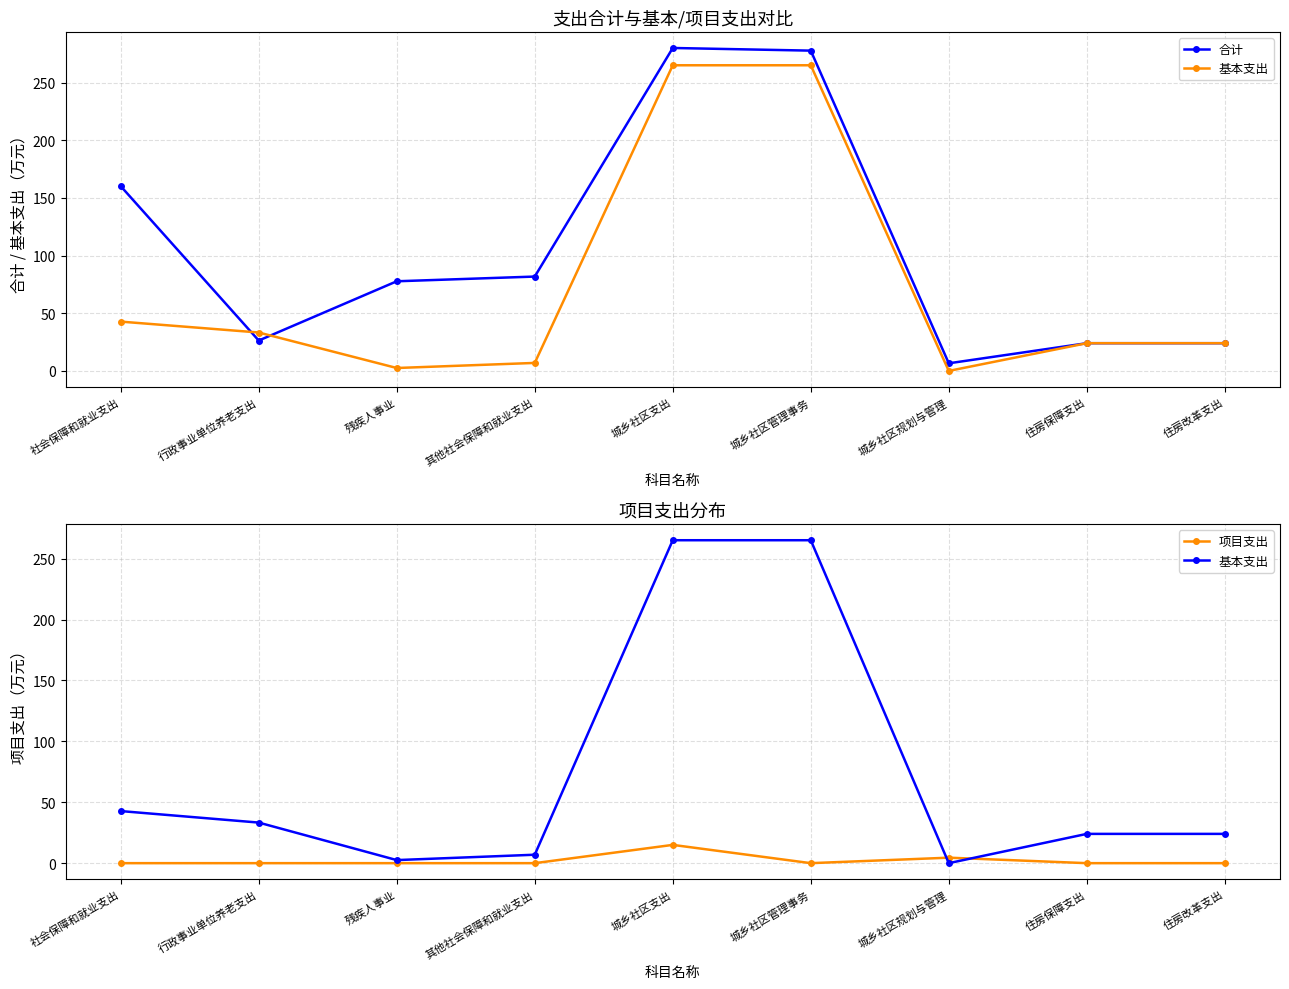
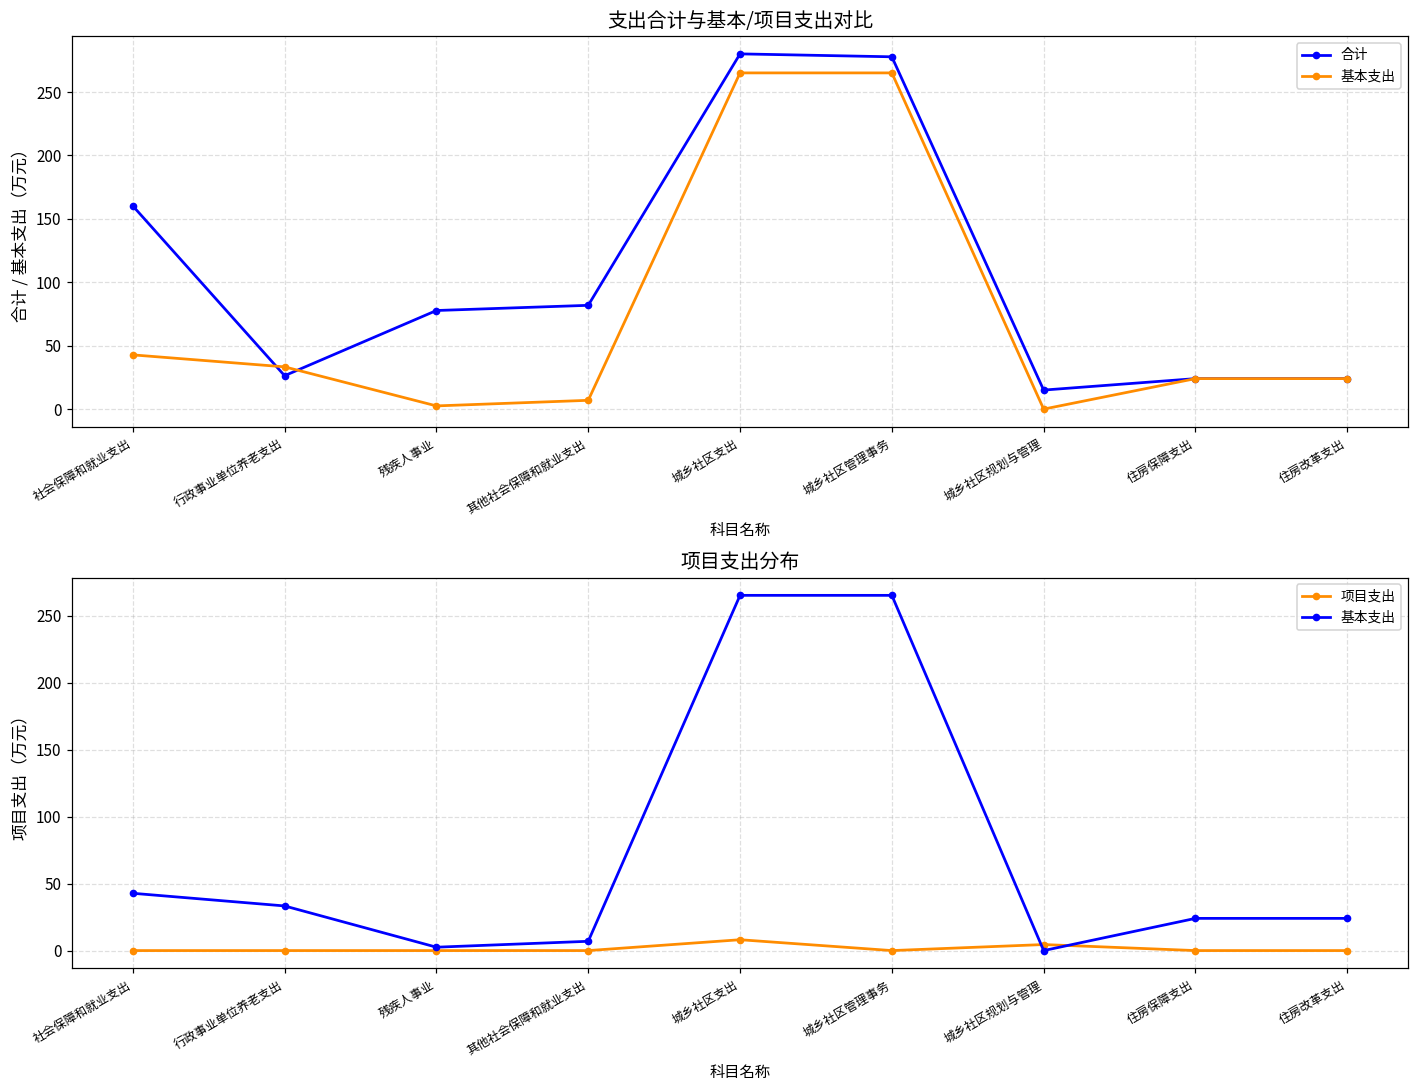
  {
    "支出合计与基本/项目支出对比": {
      "合计": {
        "社会保障和就业支出": 160,
        "行政事业单位养老支出": 26,
        "残疾人事业": 78,
        "其他社会保障和就业支出": 82,
        "城乡社区支出": 280,
        "城乡社区管理事务": 278,
-       "城乡社区规划与管理": 7
+       "城乡社区规划与管理": 15
      }
    },
    "项目支出分布": {
      "项目支出": {
        "社会保障和就业支出": 0,
        "行政事业单位养老支出": 0,
        "残疾人事业": 0,
        "其他社会保障和就业支出": 0,
-       "城乡社区支出": 15,
+       "城乡社区支出": 8,
        "城乡社区管理事务": 0,
        "城乡社区规划与管理": 5,
        "住房保障支出": 0,
        "住房改革支出": 0
      },
      "基本支出": {
        "社会保障和就业支出": 43,
        "行政事业单位养老支出": 33,
        "残疾人事业": 3,
        "其他社会保障和就业支出": 7,
        "城乡社区支出": 265,
        "城乡社区管理事务": 265,
        "城乡社区规划与管理": 0,
        "住房保障支出": 24,
        "住房改革支出": 24
      }
    }
  }
